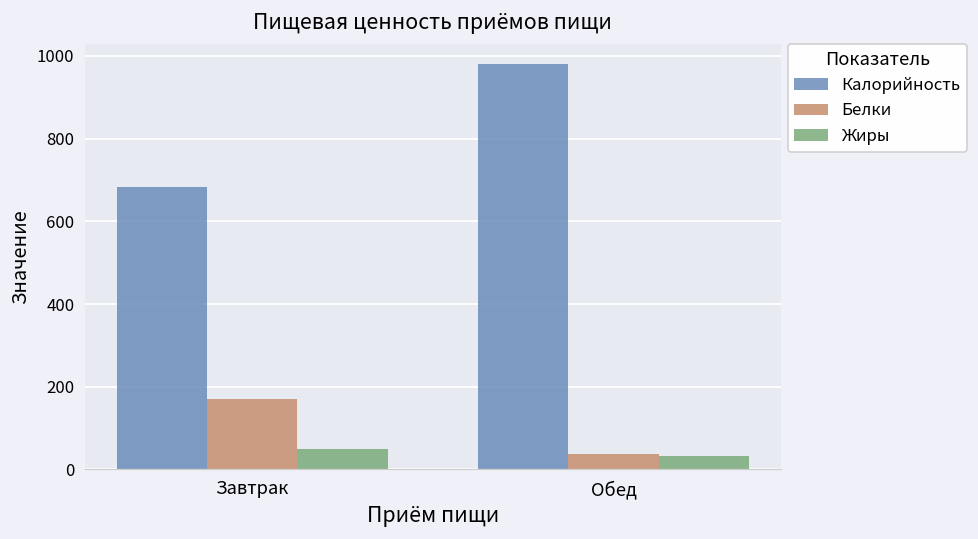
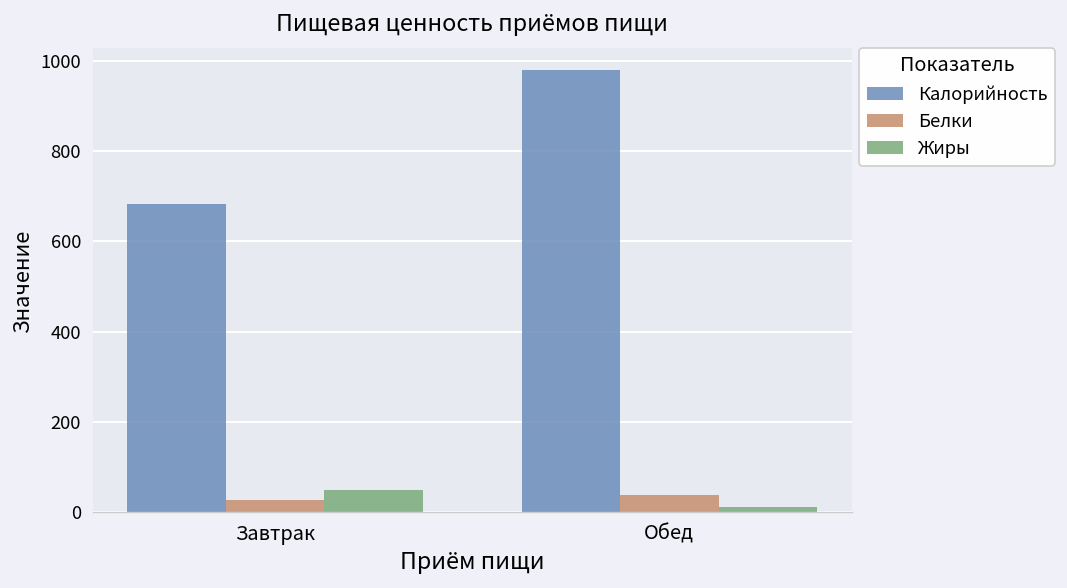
  {
    "Калорийность": {
      "Завтрак": 680,
      "Обед": 980
    },
    "Белки": {
-     "Завтрак": 170,
+     "Завтрак": 30,
      "Обед": 40
    },
    "Жиры": {
      "Завтрак": 50,
-     "Обед": 30
+     "Обед": 10
    }
  }
